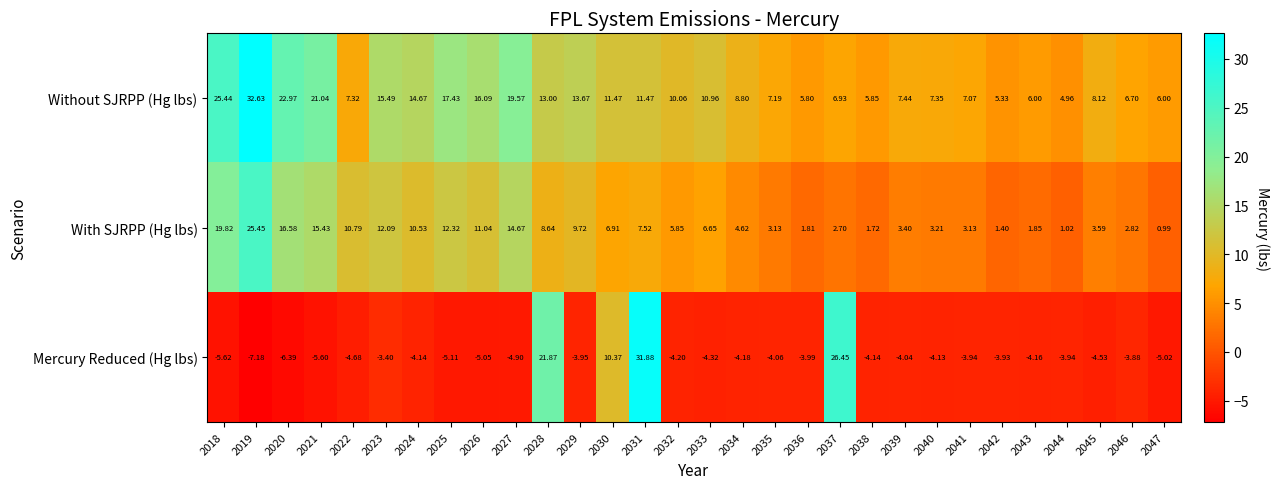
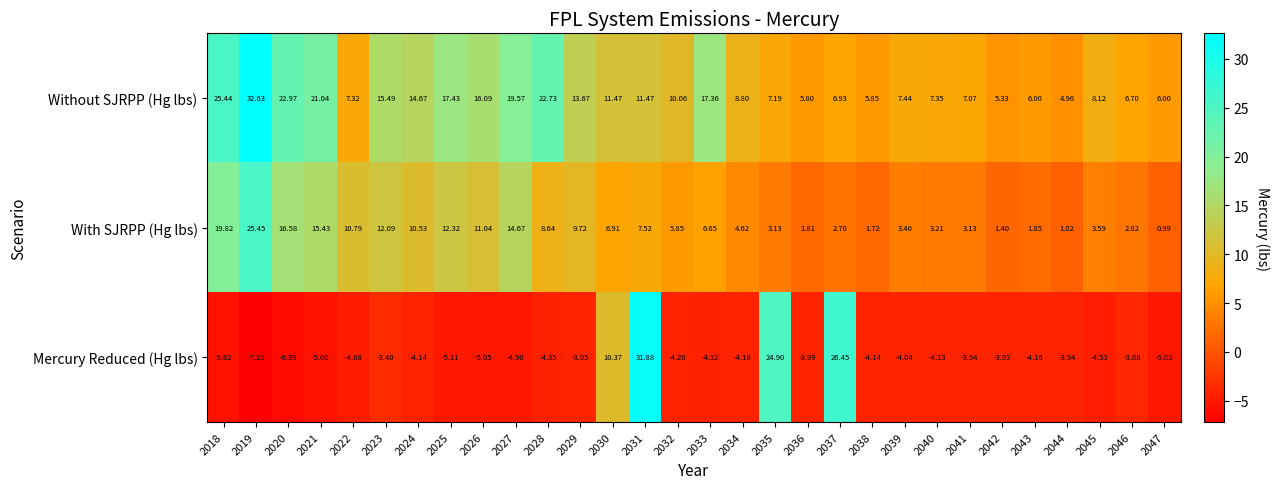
  {
    "Without SJRPP (Hg lbs)": {
      "2018": 25.44,
      "2019": 32.63,
      "2020": 22.97,
      "2021": 21.04,
      "2022": 7.32,
      "2023": 15.49,
      "2024": 14.67,
      "2025": 17.43,
      "2026": 16.09,
      "2027": 19.57,
-     "2028": 13.00,
+     "2028": 22.73,
      "2029": 13.67,
      "2030": 11.47,
      "2031": 11.47,
      "2032": 10.06,
-     "2033": 10.96,
+     "2033": 17.36,
      "2034": 8.80,
      "2035": 7.19,
      "2036": 5.80,
      "2037": 6.93,
      "2038": 5.85,
      "2039": 7.44,
      "2040": 7.35,
      "2041": 7.07,
      "2042": 5.33,
      "2043": 6.00,
      "2044": 4.96,
      "2045": 8.12,
      "2046": 6.70,
      "2047": 6.00
    },
    "With SJRPP (Hg lbs)": {
      "2018": 19.82,
      "2019": 25.45,
      "2020": 16.58,
      "2021": 15.43,
      "2022": 10.79,
      "2023": 12.09,
      "2024": 10.53,
      "2025": 12.32,
      "2026": 11.04,
      "2027": 14.67,
      "2028": 8.64,
      "2029": 9.72,
      "2030": 6.91,
      "2031": 7.52,
      "2032": 5.85,
      "2033": 6.65,
      "2034": 4.62,
      "2035": 3.13,
      "2036": 1.81,
      "2037": 2.70,
      "2038": 1.72,
      "2039": 3.40,
      "2040": 3.21,
      "2041": 3.13,
      "2042": 1.40,
      "2043": 1.85,
      "2044": 1.02,
      "2045": 3.59,
      "2046": 2.82,
      "2047": 0.99
    },
    "Mercury Reduced (Hg lbs)": {
      "2018": -5.62,
      "2019": -7.18,
      "2020": -6.39,
      "2021": -5.60,
      "2022": -4.68,
      "2023": -3.40,
      "2024": -4.14,
      "2025": -5.11,
      "2026": -5.05,
      "2027": -4.90,
-     "2028": 21.87,
+     "2028": -4.35,
      "2029": -3.95,
      "2030": 10.37,
      "2031": 31.88,
      "2032": -4.20,
      "2033": -4.32,
      "2034": -4.18,
-     "2035": -4.06,
+     "2035": 24.90,
      "2036": -3.99,
      "2037": 26.45,
      "2038": -4.14,
      "2039": -4.04,
      "2040": -4.13,
      "2041": -3.94,
      "2042": -3.93,
      "2043": -4.16,
      "2044": -3.94,
      "2045": -4.53,
      "2046": -3.88,
      "2047": -5.02
    }
  }
